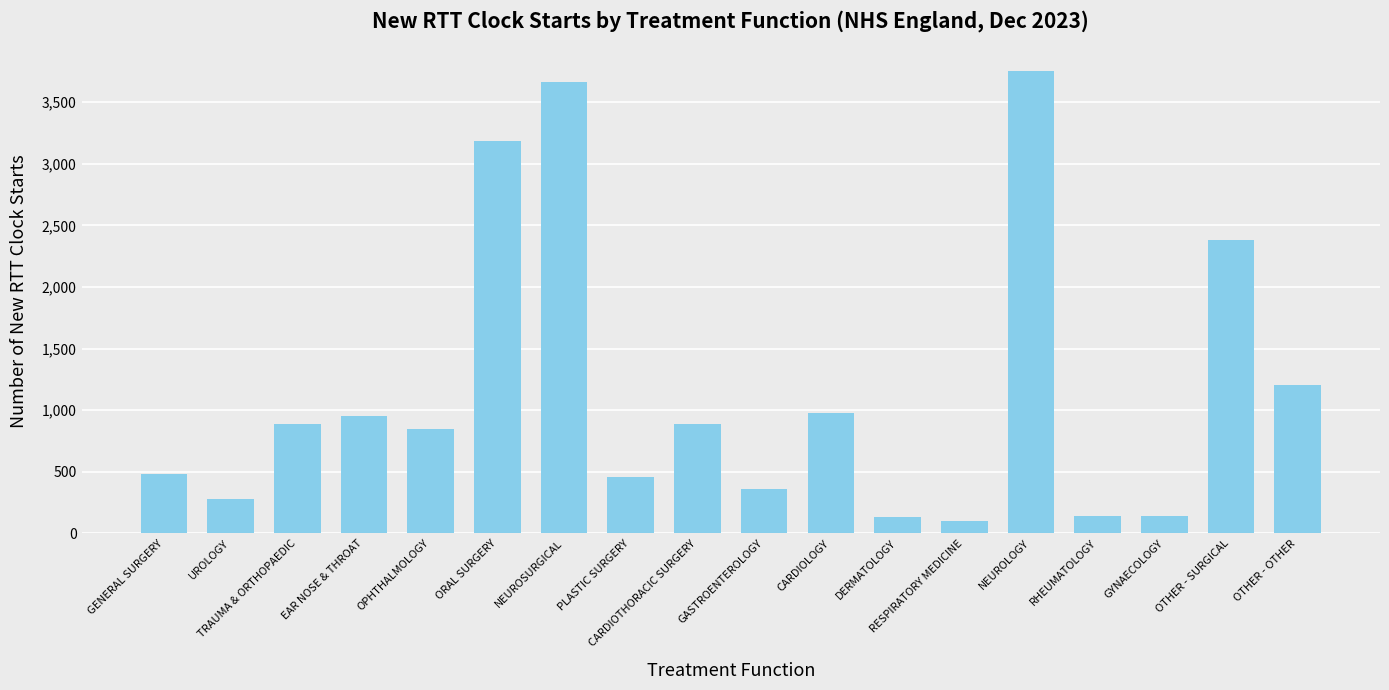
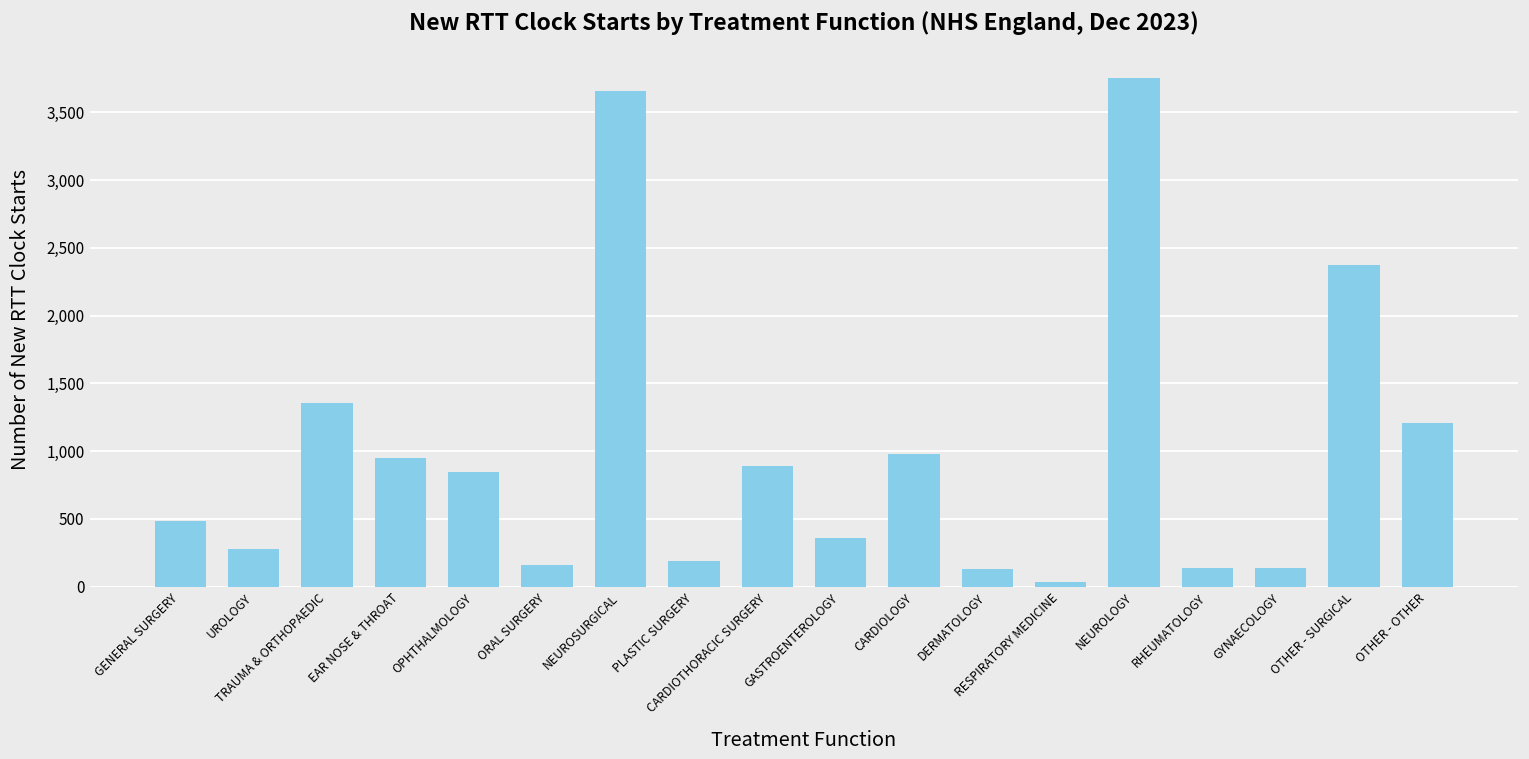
  {
    "GENERAL SURGERY": "480",
    "UROLOGY": "280",
-   "TRAUMA & ORTHOPAEDIC": "880",
+   "TRAUMA & ORTHOPAEDIC": "1,360",
    "EAR NOSE & THROAT": "950",
    "OPHTHALMOLOGY": "840",
-   "ORAL SURGERY": "3,190",
+   "ORAL SURGERY": "160",
    "NEUROSURGICAL": "3,660",
-   "PLASTIC SURGERY": "450",
+   "PLASTIC SURGERY": "190",
    "CARDIOTHORACIC SURGERY": "890",
    "GASTROENTEROLOGY": "360",
    "CARDIOLOGY": "980",
    "DERMATOLOGY": "130",
-   "RESPIRATORY MEDICINE": "100",
+   "RESPIRATORY MEDICINE": "30",
    "NEUROLOGY": "3,750",
    "RHEUMATOLOGY": "140",
    "GYNAECOLOGY": "140",
    "OTHER - SURGICAL": "2,380",
    "OTHER - OTHER": "1,210"
  }
